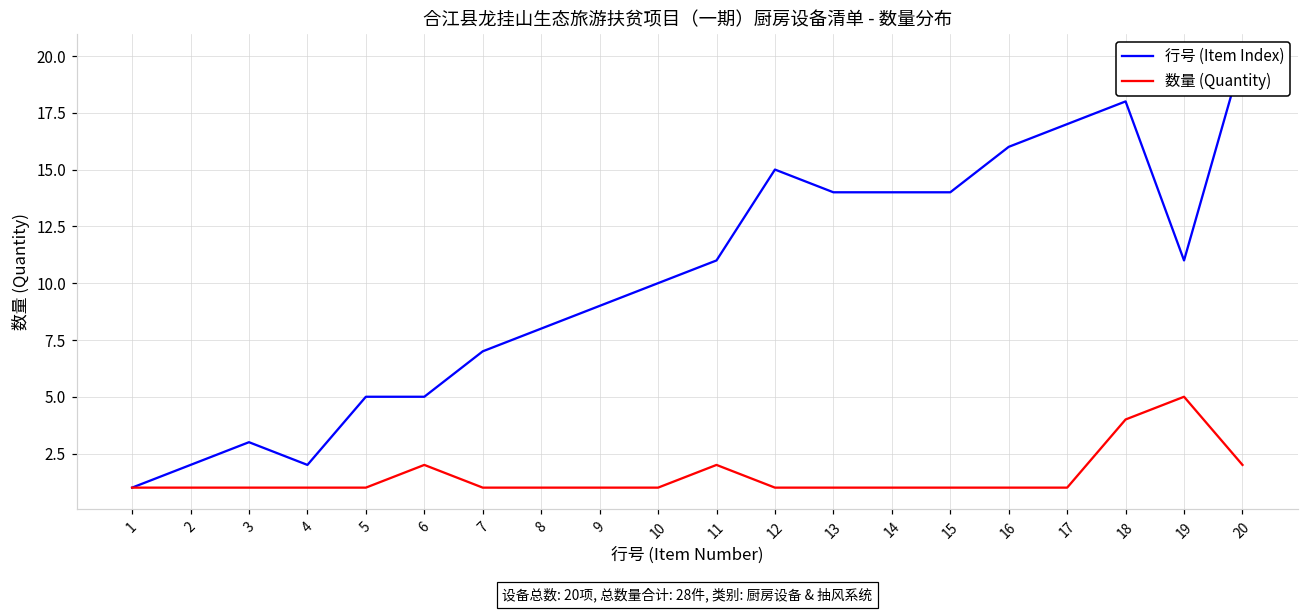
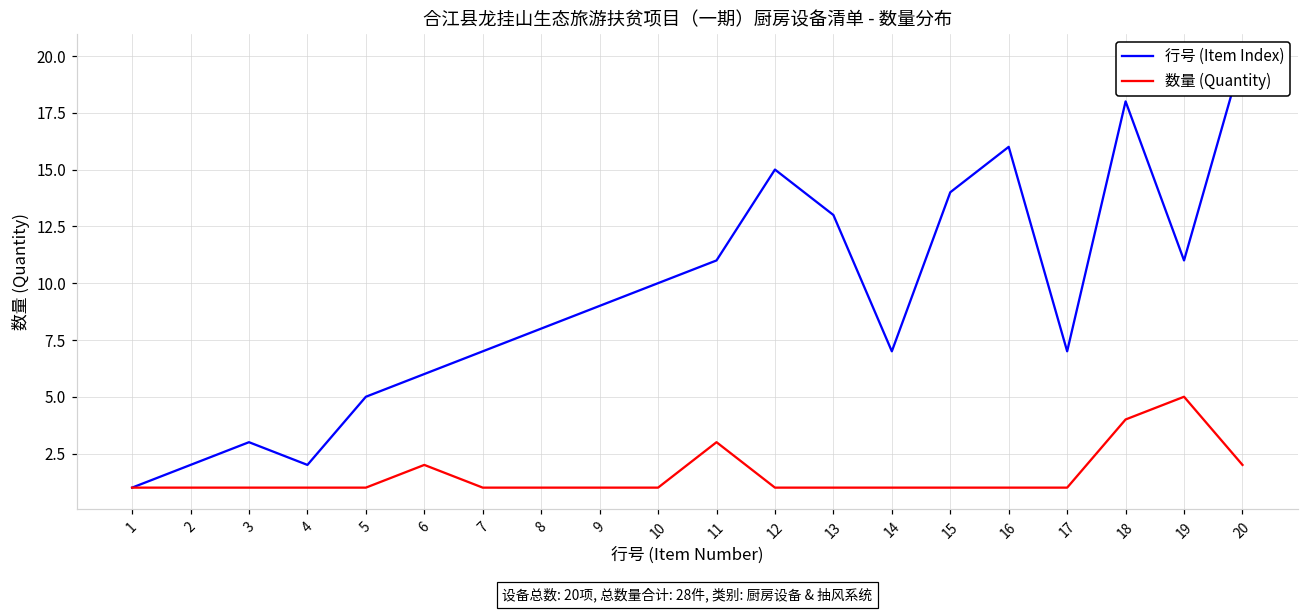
  {
    "行号 (Item Index)": {
      "2": 2,
      "3": 3,
      "4": 2,
      "5": 5,
-     "6": 5,
+     "6": 6,
      "7": 7,
      "8": 8,
      "9": 9,
      "10": 10,
      "11": 11,
      "12": 15,
-     "13": 14,
-     "14": 14,
+     "13": 13,
+     "14": 7,
      "15": 14,
      "16": 16,
-     "17": 17,
+     "17": 7,
      "18": 18,
      "19": 11
    },
    "数量 (Quantity)": {
      "2": 1,
      "3": 1,
      "4": 1,
      "5": 1,
      "6": 2,
      "7": 1,
      "8": 1,
      "9": 1,
      "10": 1,
-     "11": 2,
+     "11": 3,
      "12": 1,
      "13": 1,
      "14": 1,
      "15": 1,
      "16": 1,
      "17": 1,
      "18": 4,
      "19": 5,
      "20": 2
    }
  }
